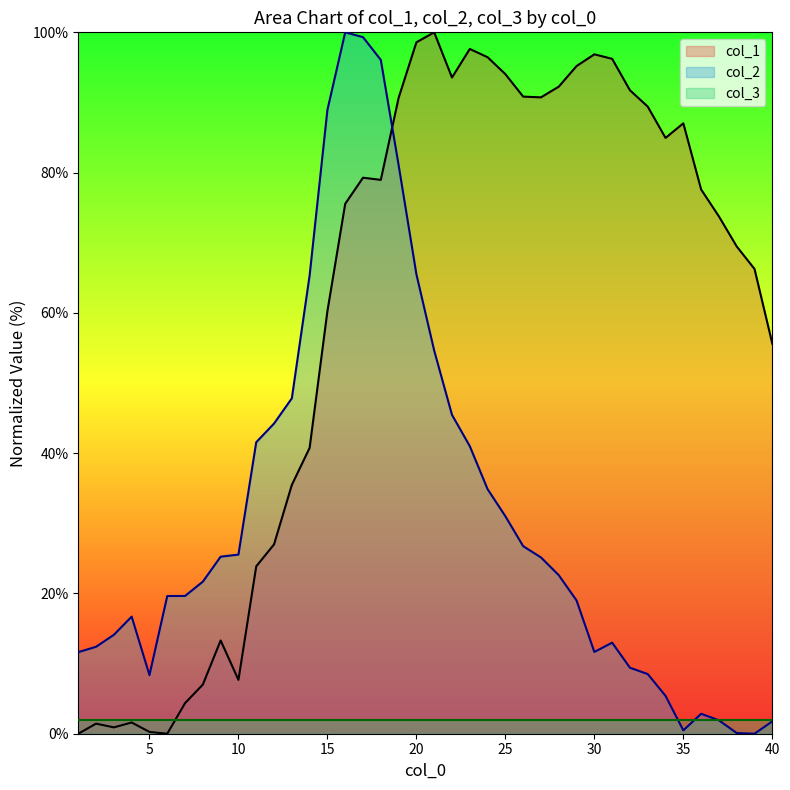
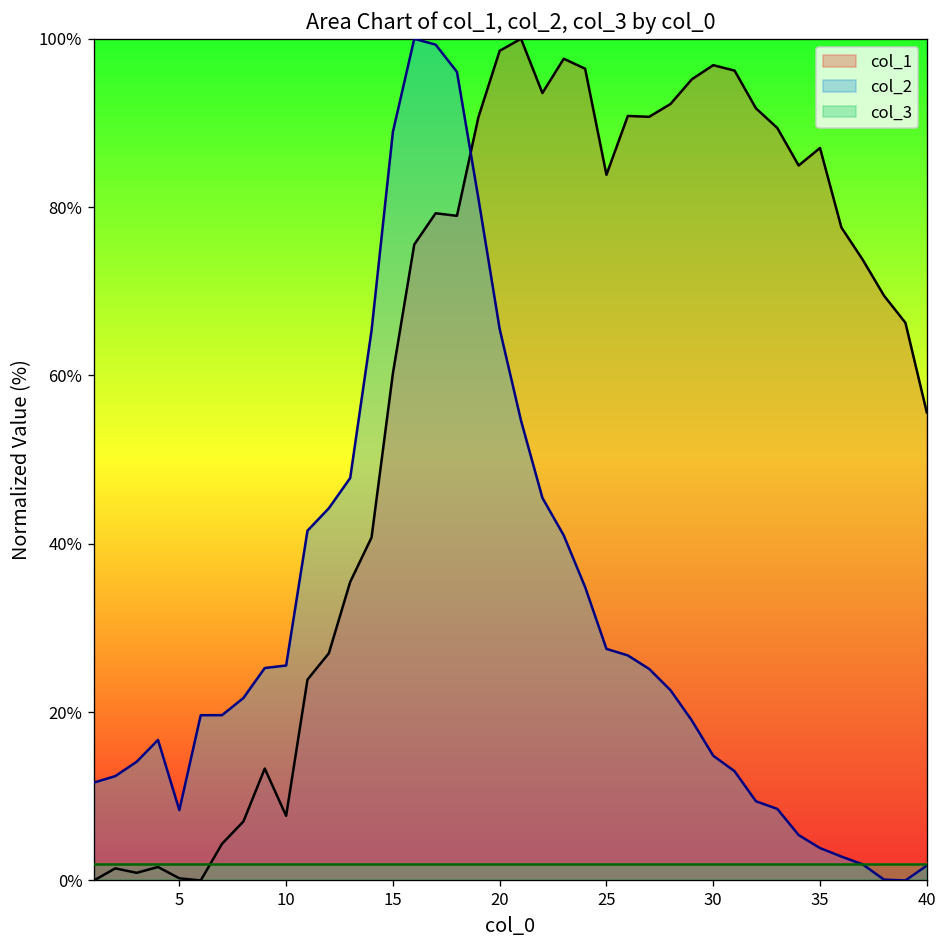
  {
    "col_1": {
      "5": "0%",
      "10": "8%",
      "15": "60%",
      "20": "99%",
-     "25": "94%",
+     "25": "84%",
      "30": "97%",
      "35": "87%",
      "40": "56%"
    },
    "col_2": {
      "5": "8%",
      "10": "26%",
      "15": "89%",
      "20": "66%",
-     "25": "31%",
-     "30": "12%",
-     "35": "0%"
+     "25": "28%",
+     "30": "15%",
+     "35": "4%"
    },
    "col_3": {
      "5": "2%",
      "10": "2%",
      "15": "2%",
      "20": "2%",
      "25": "2%",
      "30": "2%",
      "35": "2%"
    }
  }
